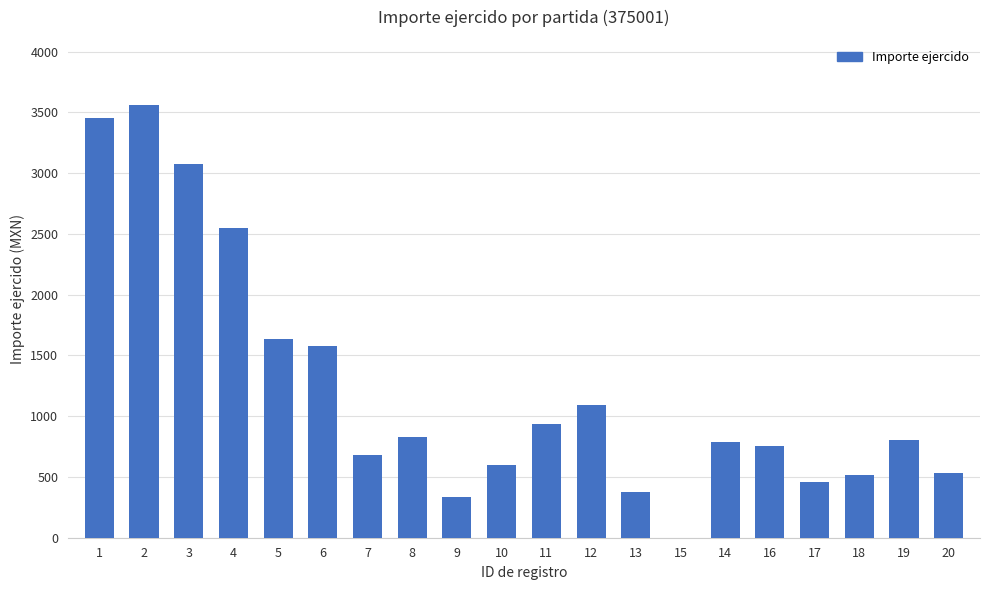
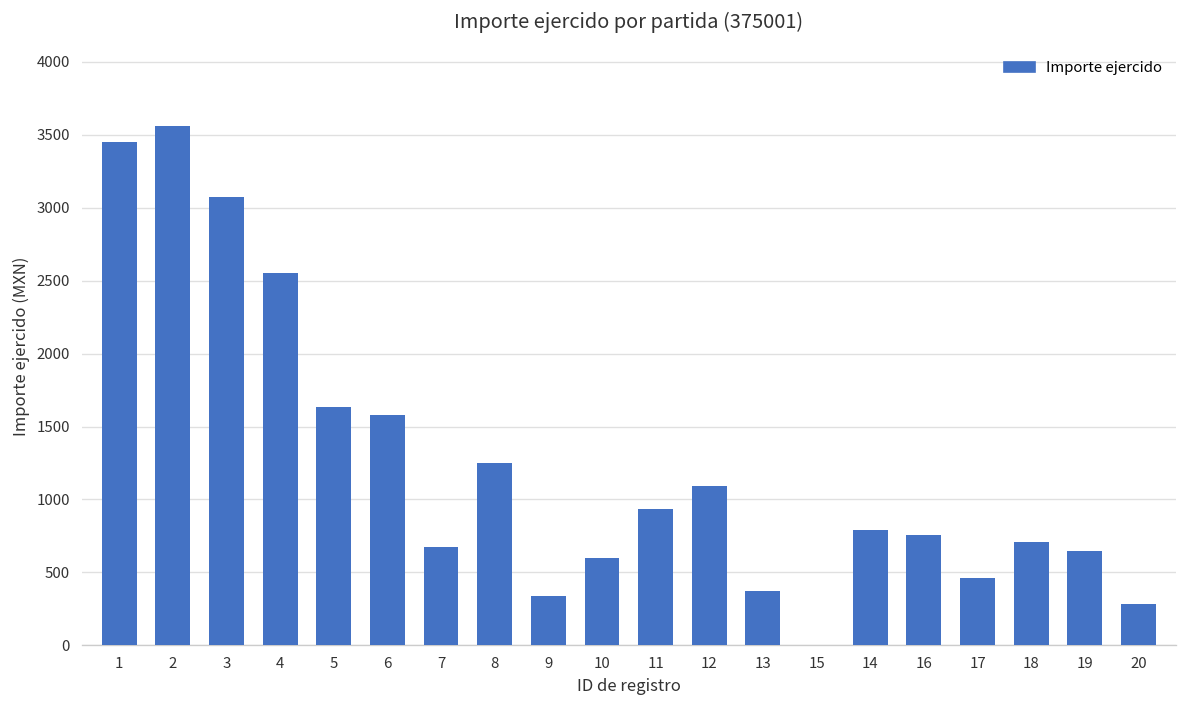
  {
    "1": 3450,
    "2": 3560,
    "3": 3080,
    "4": 2550,
    "5": 1640,
    "6": 1580,
    "7": 680,
-   "8": 830,
+   "8": 1250,
    "9": 340,
    "10": 600,
    "11": 940,
    "12": 1100,
    "13": 370,
    "15": 0,
    "14": 790,
    "16": 750,
    "17": 460,
-   "18": 510,
-   "19": 800,
-   "20": 540
+   "18": 710,
+   "19": 640,
+   "20": 280
  }
